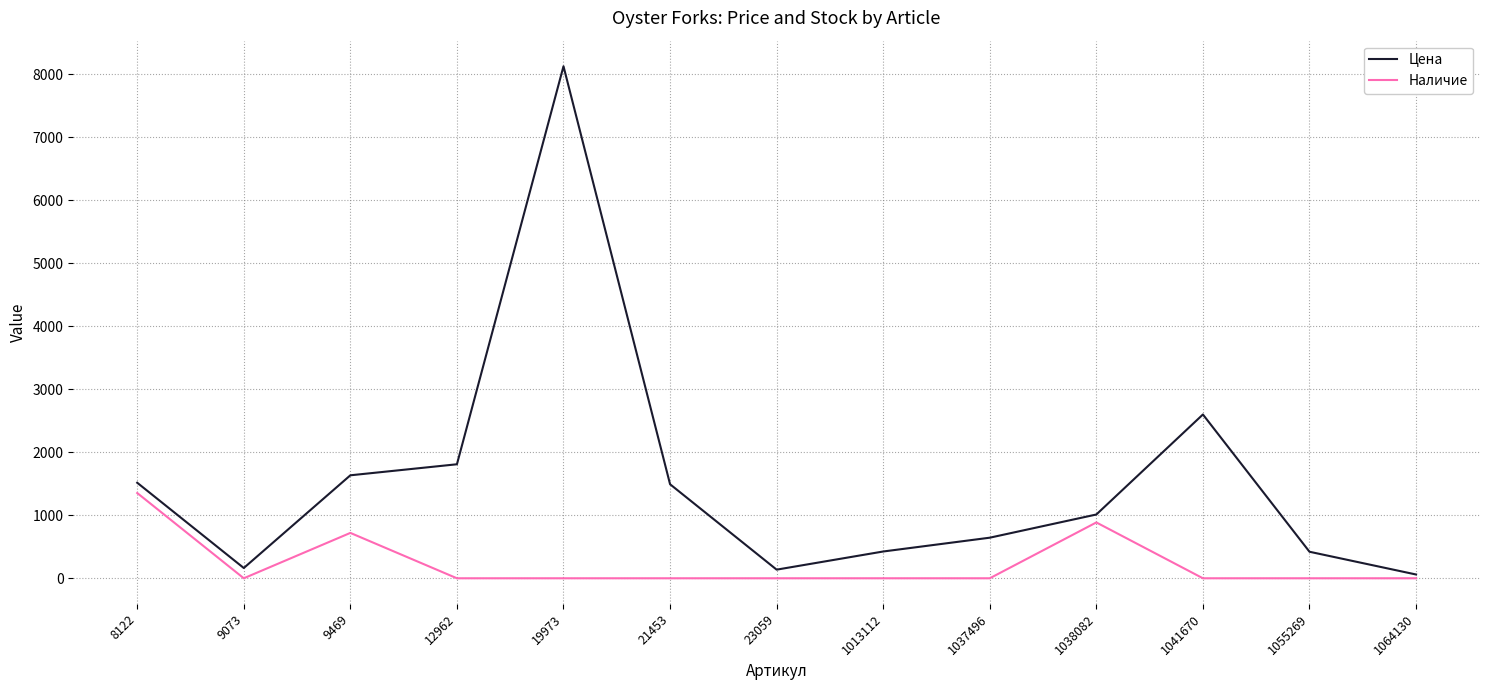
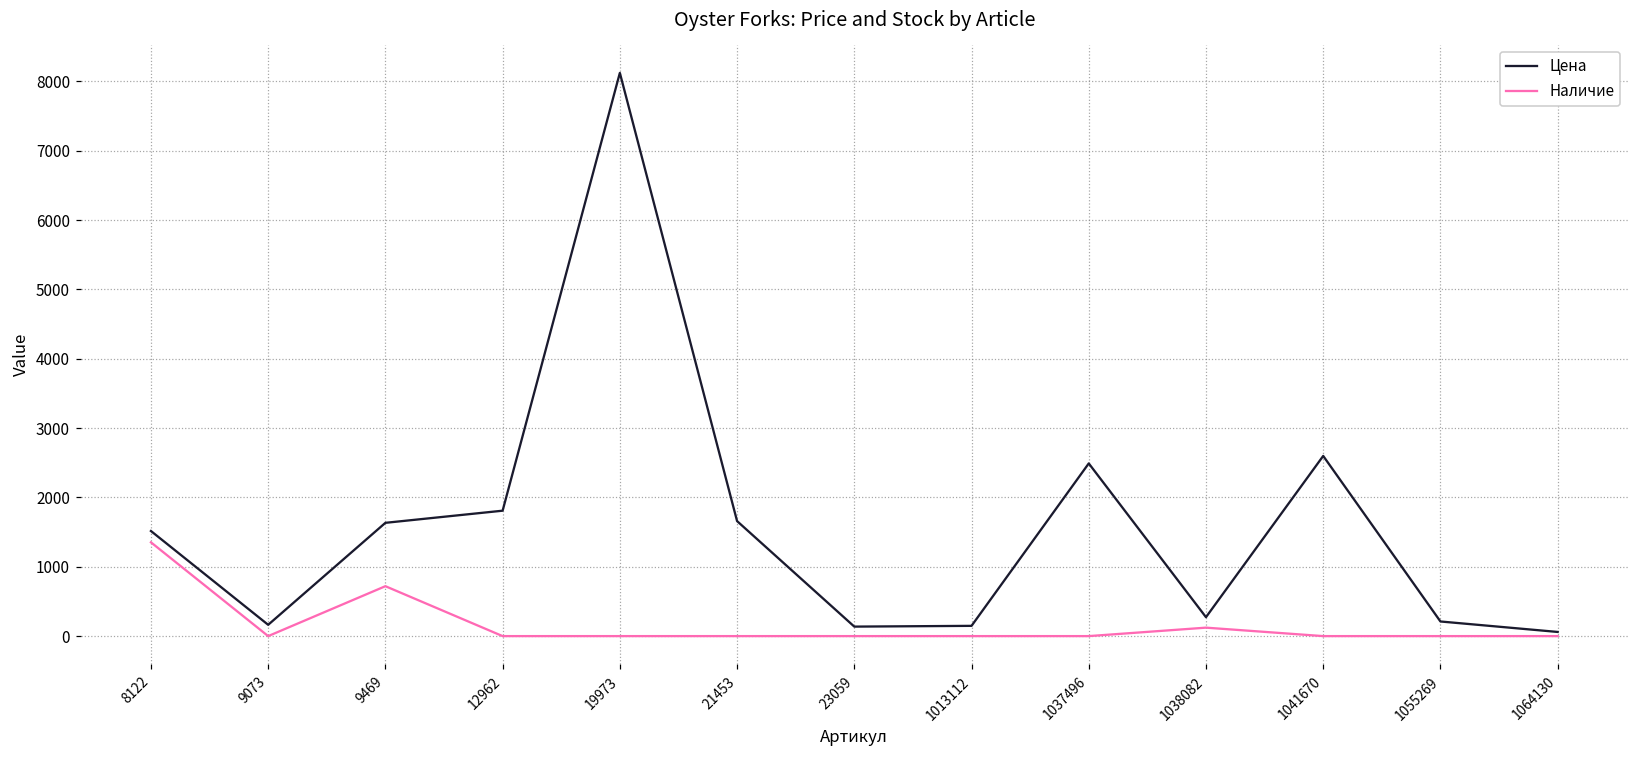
  {
    "Цена": {
      "8122": 1500,
      "9073": 200,
      "9469": 1600,
      "12962": 1800,
      "19973": 8100,
-     "21453": 1500,
+     "21453": 1700,
      "23059": 100,
-     "1013112": 400,
-     "1037496": 600,
-     "1038082": 1000,
+     "1013112": 100,
+     "1037496": 2500,
+     "1038082": 300,
      "1041670": 2600,
-     "1055269": 400,
+     "1055269": 200,
      "1064130": 100
    },
    "Наличие": {
      "8122": 1400,
      "9073": 0,
      "9469": 700,
      "12962": 0,
      "19973": 0,
      "21453": 0,
      "23059": 0,
      "1013112": 0,
      "1037496": 0,
-     "1038082": 900,
+     "1038082": 100,
      "1041670": 0,
      "1055269": 0,
      "1064130": 0
    }
  }
